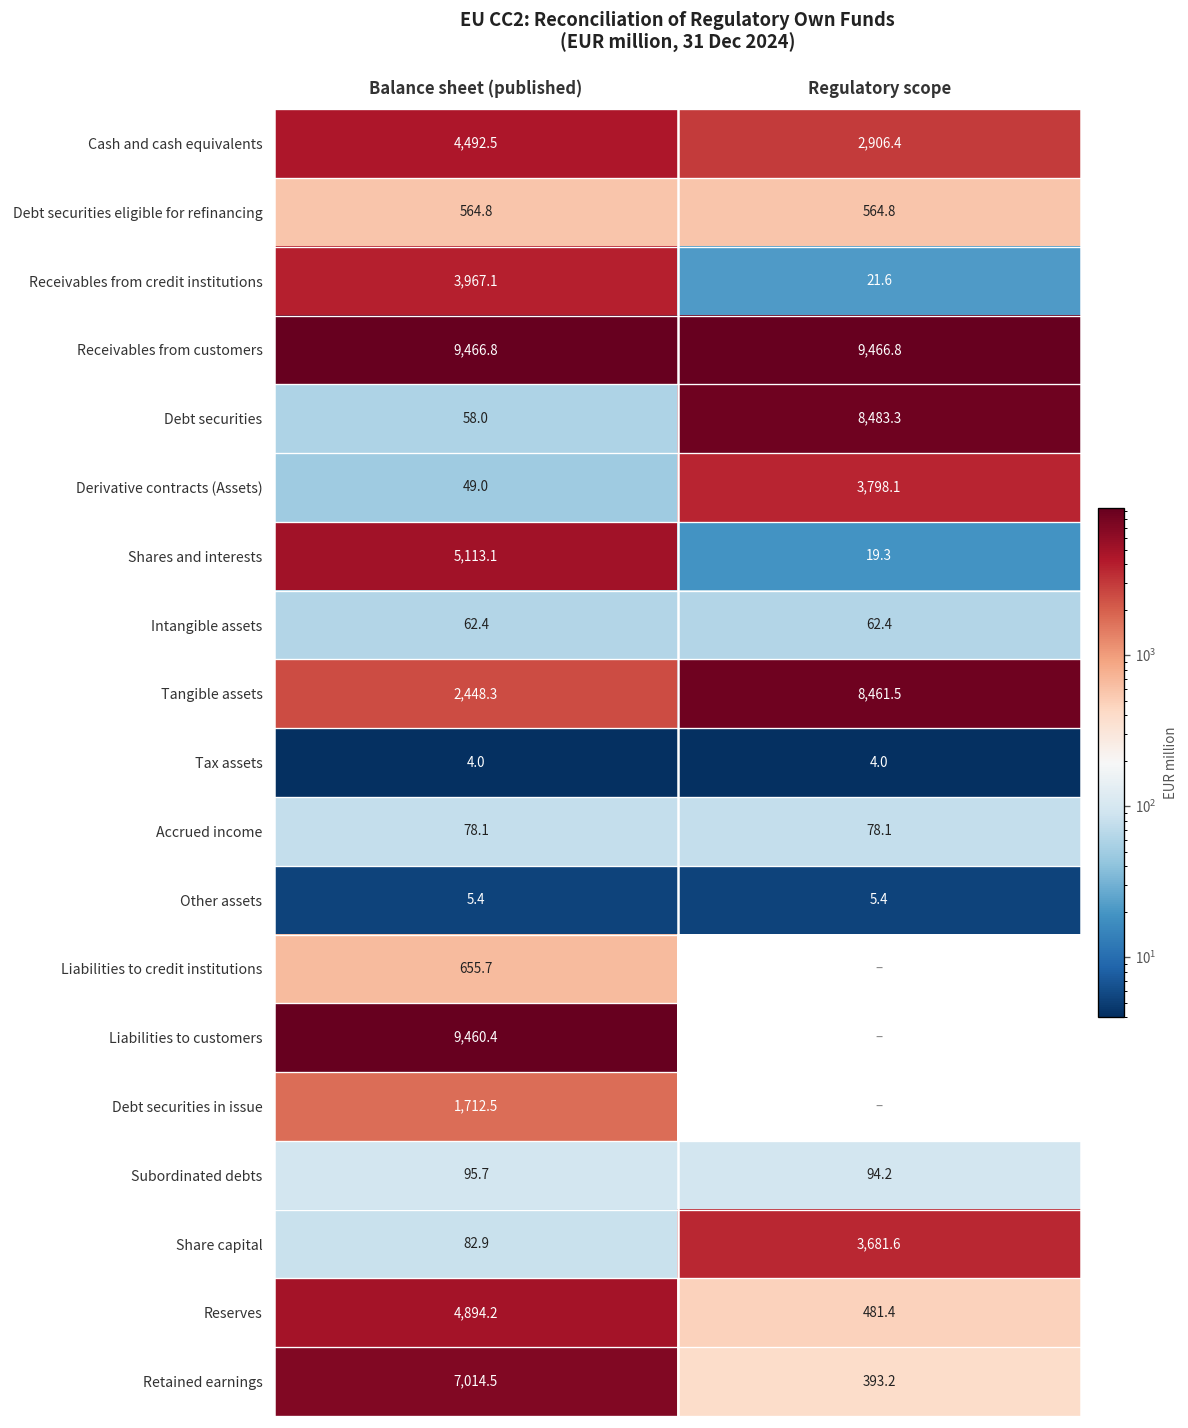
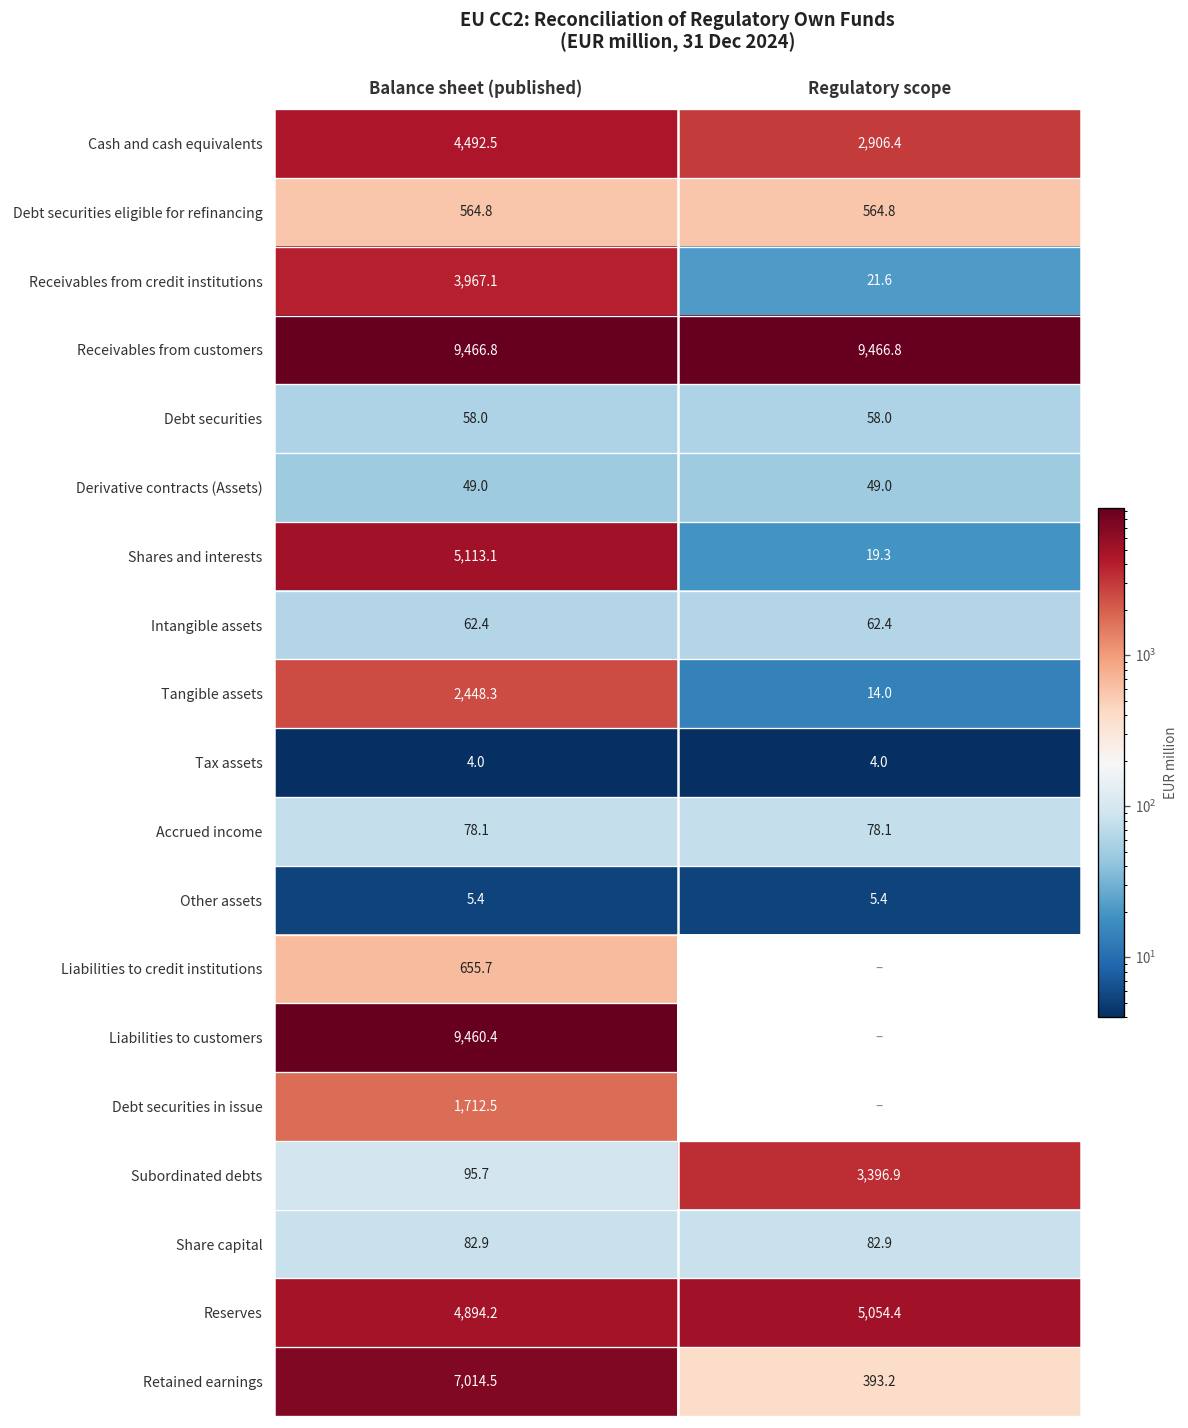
  {
    "Cash and cash equivalents": {
      "Balance sheet (published)": "4,492.5",
      "Regulatory scope": "2,906.4"
    },
    "Debt securities eligible for refinancing": {
      "Balance sheet (published)": "564.8",
      "Regulatory scope": "564.8"
    },
    "Receivables from credit institutions": {
      "Balance sheet (published)": "3,967.1",
      "Regulatory scope": "21.6"
    },
    "Receivables from customers": {
      "Balance sheet (published)": "9,466.8",
      "Regulatory scope": "9,466.8"
    },
    "Debt securities": {
      "Balance sheet (published)": "58.0",
-     "Regulatory scope": "8,483.3"
+     "Regulatory scope": "58.0"
    },
    "Derivative contracts (Assets)": {
      "Balance sheet (published)": "49.0",
-     "Regulatory scope": "3,798.1"
+     "Regulatory scope": "49.0"
    },
    "Shares and interests": {
      "Balance sheet (published)": "5,113.1",
      "Regulatory scope": "19.3"
    },
    "Intangible assets": {
      "Balance sheet (published)": "62.4",
      "Regulatory scope": "62.4"
    },
    "Tangible assets": {
      "Balance sheet (published)": "2,448.3",
-     "Regulatory scope": "8,461.5"
+     "Regulatory scope": "14.0"
    },
    "Tax assets": {
      "Balance sheet (published)": "4.0",
      "Regulatory scope": "4.0"
    },
    "Accrued income": {
      "Balance sheet (published)": "78.1",
      "Regulatory scope": "78.1"
    },
    "Other assets": {
      "Balance sheet (published)": "5.4",
      "Regulatory scope": "5.4"
    },
    "Liabilities to credit institutions": {
      "Balance sheet (published)": "655.7"
    },
    "Liabilities to customers": {
      "Balance sheet (published)": "9,460.4"
    },
    "Debt securities in issue": {
      "Balance sheet (published)": "1,712.5"
    },
    "Subordinated debts": {
      "Balance sheet (published)": "95.7",
-     "Regulatory scope": "94.2"
+     "Regulatory scope": "3,396.9"
    },
    "Share capital": {
      "Balance sheet (published)": "82.9",
-     "Regulatory scope": "3,681.6"
+     "Regulatory scope": "82.9"
    },
    "Reserves": {
      "Balance sheet (published)": "4,894.2",
-     "Regulatory scope": "481.4"
+     "Regulatory scope": "5,054.4"
    },
    "Retained earnings": {
      "Balance sheet (published)": "7,014.5",
      "Regulatory scope": "393.2"
    }
  }
